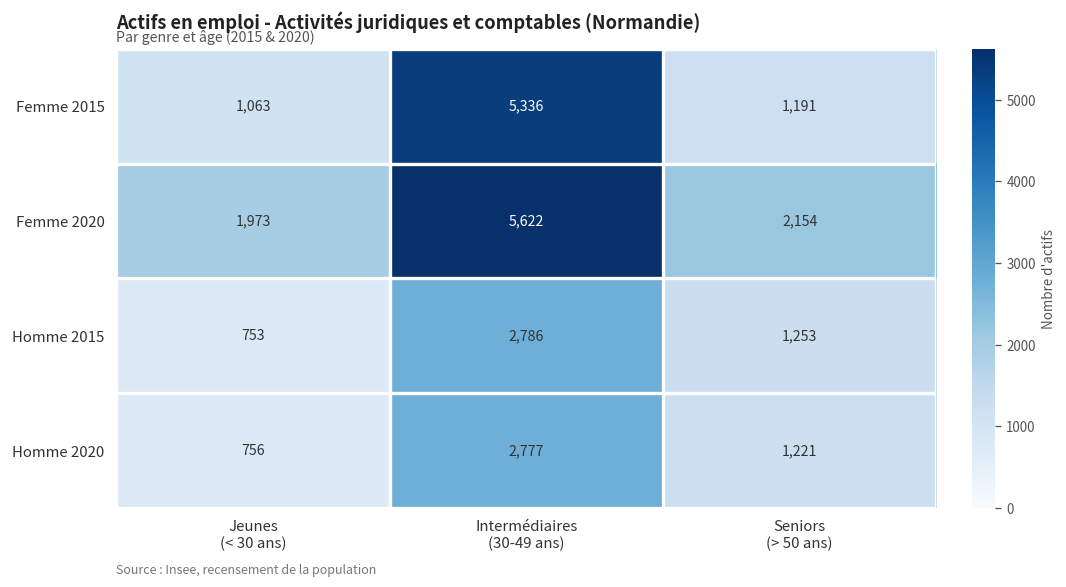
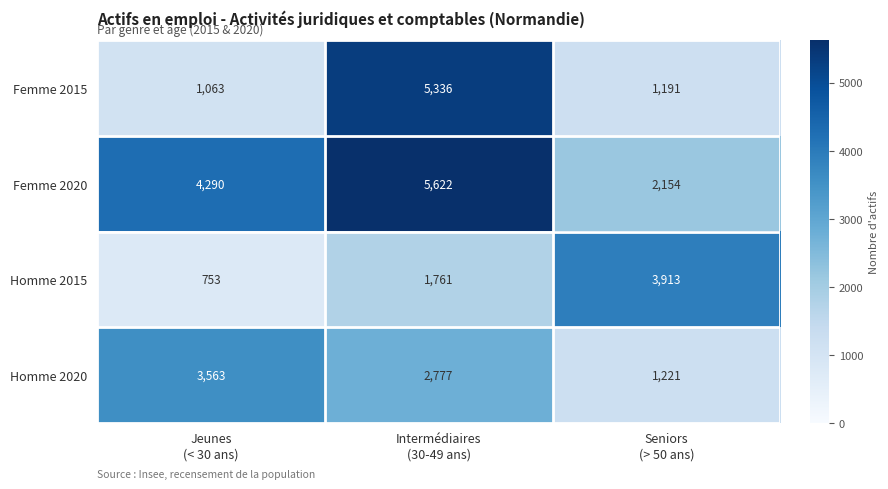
  {
    "Femme 2015": {
      "Jeunes (< 30 ans)": "1,063",
      "Intermédiaires (30-49 ans)": "5,336",
      "Seniors (> 50 ans)": "1,191"
    },
    "Femme 2020": {
-     "Jeunes (< 30 ans)": "1,973",
+     "Jeunes (< 30 ans)": "4,290",
      "Intermédiaires (30-49 ans)": "5,622",
      "Seniors (> 50 ans)": "2,154"
    },
    "Homme 2015": {
      "Jeunes (< 30 ans)": "753",
-     "Intermédiaires (30-49 ans)": "2,786",
-     "Seniors (> 50 ans)": "1,253"
+     "Intermédiaires (30-49 ans)": "1,761",
+     "Seniors (> 50 ans)": "3,913"
    },
    "Homme 2020": {
-     "Jeunes (< 30 ans)": "756",
+     "Jeunes (< 30 ans)": "3,563",
      "Intermédiaires (30-49 ans)": "2,777",
      "Seniors (> 50 ans)": "1,221"
    }
  }
